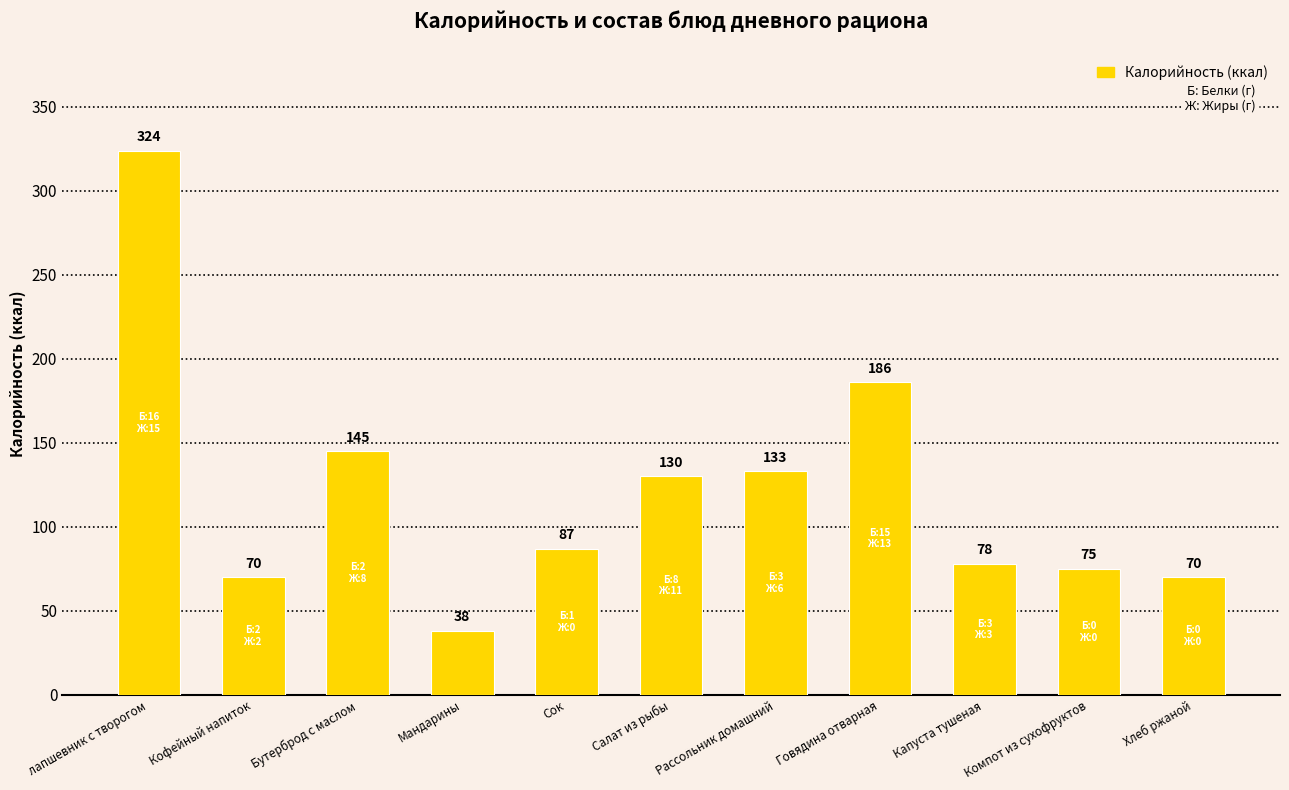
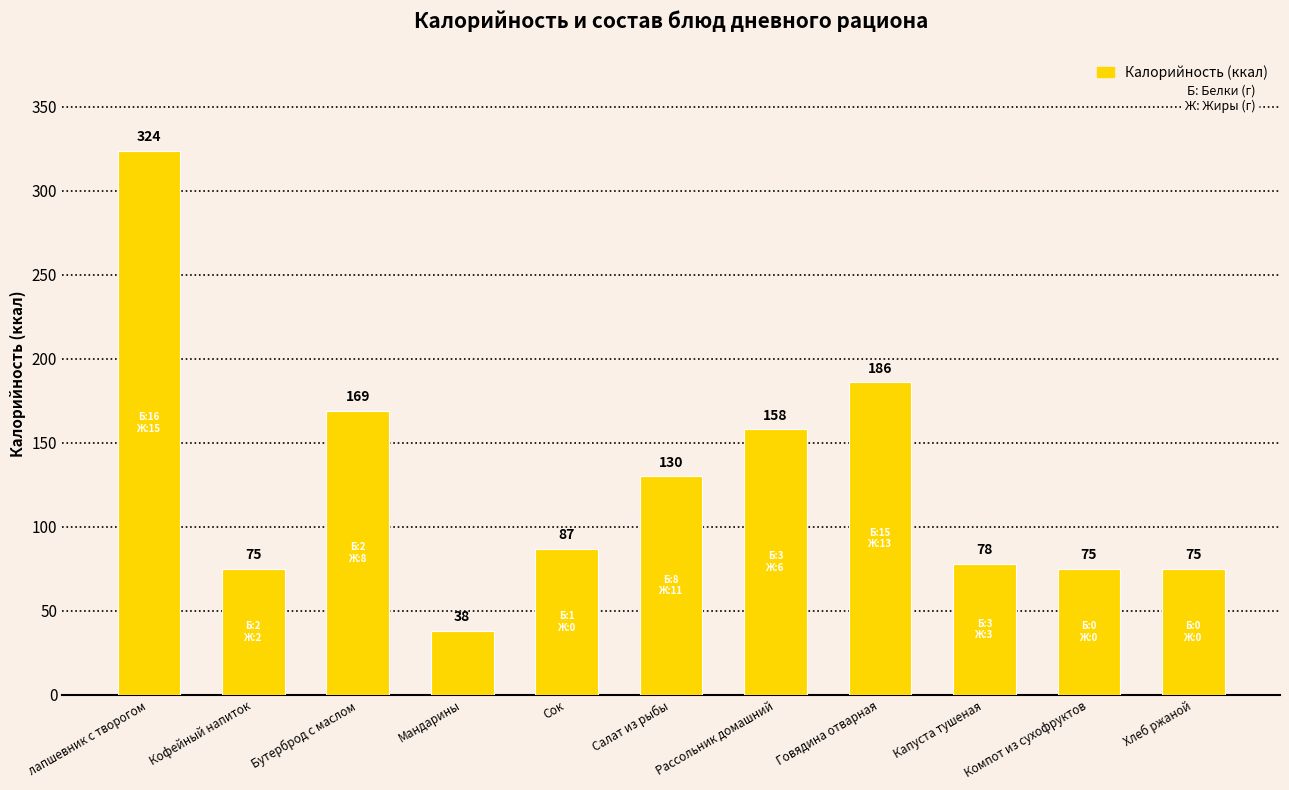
  {
    "лапшевник с творогом": 324,
-   "Кофейный напиток": 70,
-   "Бутерброд с маслом": 145,
+   "Кофейный напиток": 75,
+   "Бутерброд с маслом": 169,
    "Мандарины": 38,
    "Сок": 87,
    "Салат из рыбы": 130,
-   "Рассольник домашний": 133,
+   "Рассольник домашний": 158,
    "Говядина отварная": 186,
    "Капуста тушеная": 78,
    "Компот из сухофруктов": 75,
-   "Хлеб ржаной": 70
+   "Хлеб ржаной": 75
  }
